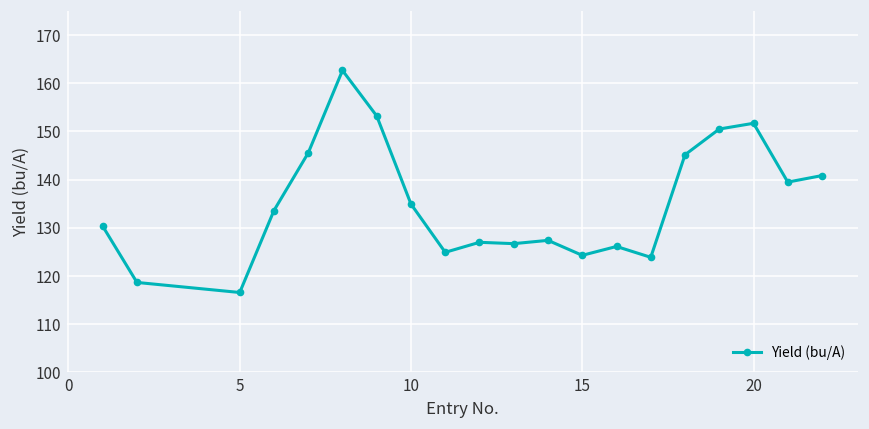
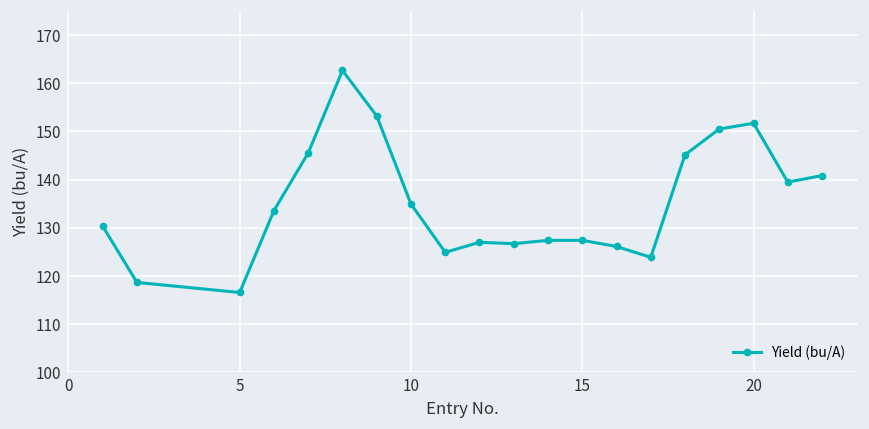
  {
    "5": 117,
    "10": 135,
-   "15": 124,
+   "15": 127,
    "20": 152
  }
